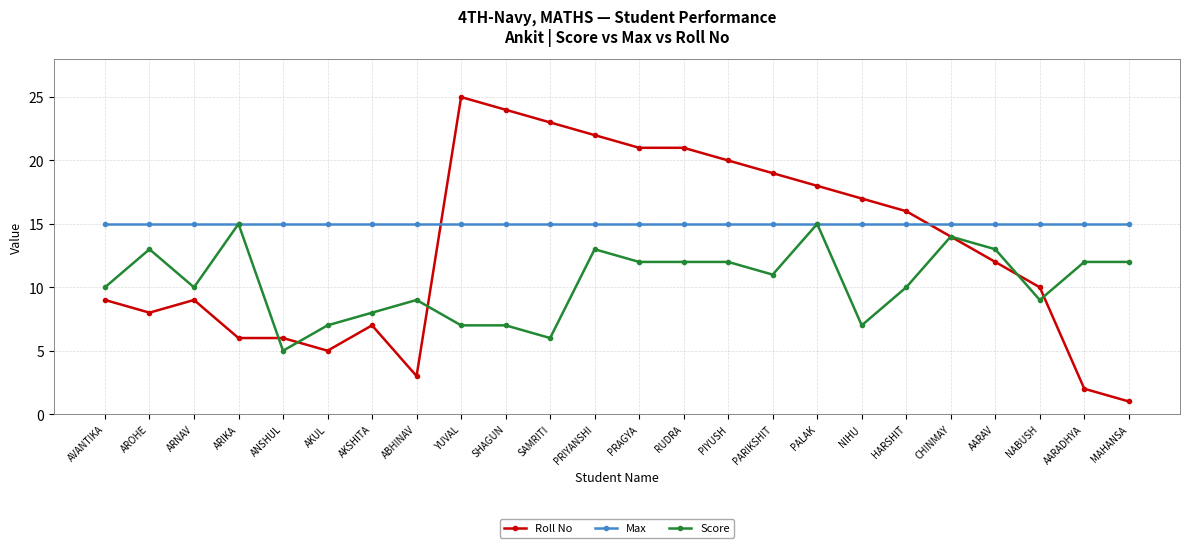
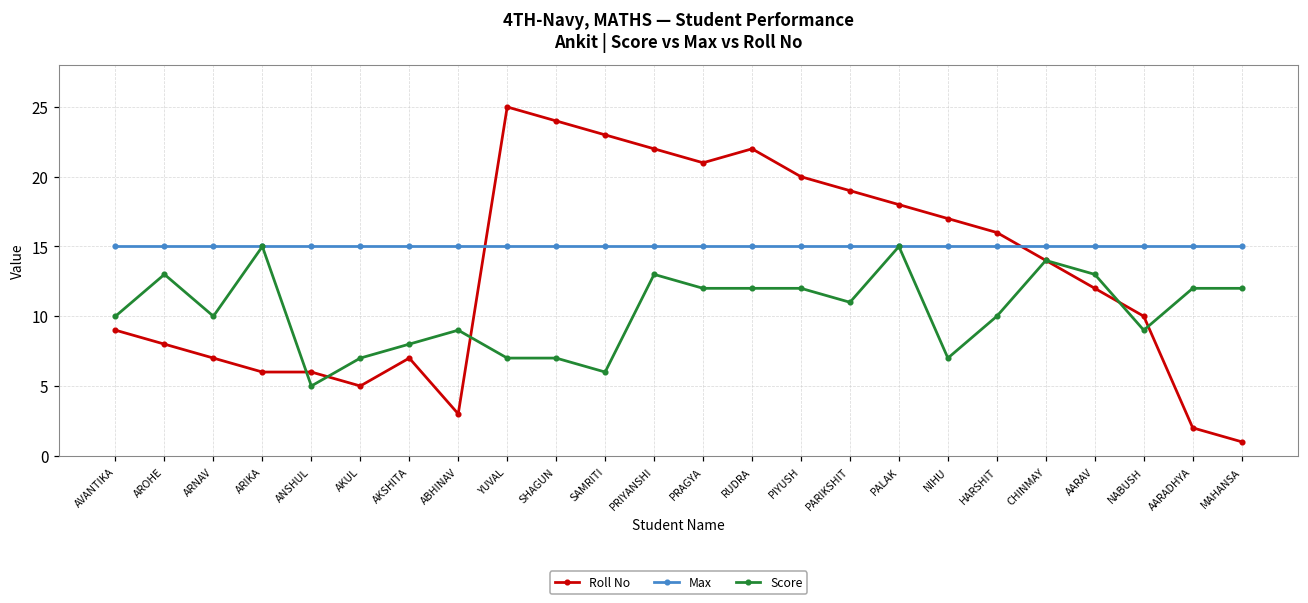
  {
    "Roll No": {
      "AVANTIKA": 9,
      "AROHE": 8,
-     "ARNAV": 9,
+     "ARNAV": 7,
      "ARIKA": 6,
      "ANSHUL": 6,
      "AKUL": 5,
      "AKSHITA": 7,
      "ABHINAV": 3,
      "YUVAL": 25,
      "SHAGUN": 24,
      "SAMRITI": 23,
      "PRIYANSHI": 22,
      "PRAGYA": 21,
-     "RUDRA": 21,
+     "RUDRA": 22,
      "PIYUSH": 20,
      "PARIKSHIT": 19,
      "PALAK": 18,
      "NIHU": 17,
      "HARSHIT": 16,
      "AARAV": 12,
      "NABUSH": 10,
      "AARADHYA": 2,
      "MAHANSA": 1
    },
    "Max": {
      "AVANTIKA": 15,
      "AROHE": 15,
      "ARNAV": 15,
      "ANSHUL": 15,
      "AKUL": 15,
      "AKSHITA": 15,
      "ABHINAV": 15,
      "YUVAL": 15,
      "SHAGUN": 15,
      "SAMRITI": 15,
      "PRIYANSHI": 15,
      "PRAGYA": 15,
      "RUDRA": 15,
      "PIYUSH": 15,
      "PARIKSHIT": 15,
      "NIHU": 15,
      "HARSHIT": 15,
      "CHINMAY": 15,
      "AARAV": 15,
      "NABUSH": 15,
      "AARADHYA": 15,
      "MAHANSA": 15
    },
    "Score": {
      "AVANTIKA": 10,
      "AROHE": 13,
      "ARNAV": 10,
      "ANSHUL": 5,
      "AKUL": 7,
      "AKSHITA": 8,
      "ABHINAV": 9,
      "YUVAL": 7,
      "SHAGUN": 7,
      "SAMRITI": 6,
      "PRIYANSHI": 13,
      "PRAGYA": 12,
      "RUDRA": 12,
      "PIYUSH": 12,
      "PARIKSHIT": 11,
      "NIHU": 7,
      "HARSHIT": 10,
      "AARAV": 13,
      "NABUSH": 9,
      "AARADHYA": 12,
      "MAHANSA": 12
    }
  }
